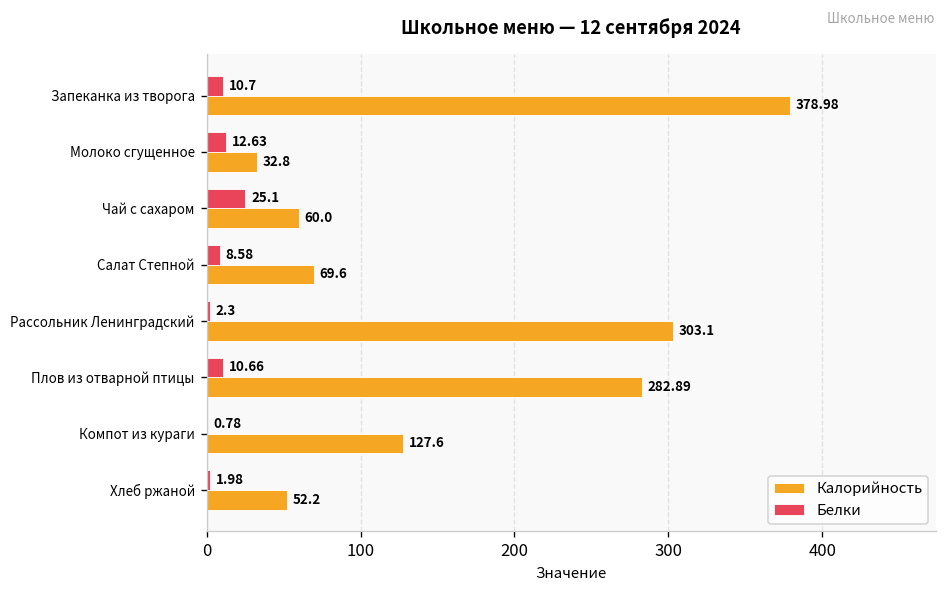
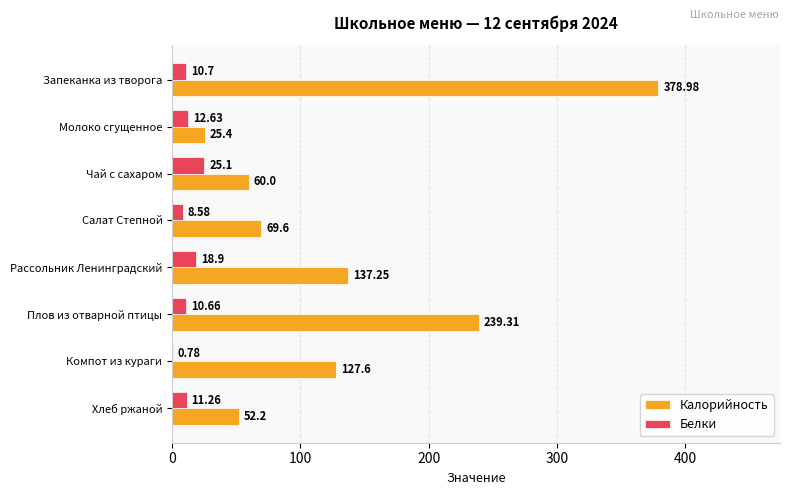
  {
    "Калорийность": {
      "Запеканка из творога": 378.98,
-     "Молоко сгущенное": 32.8,
+     "Молоко сгущенное": 25.4,
      "Чай с сахаром": 60.0,
      "Салат Степной": 69.6,
-     "Рассольник Ленинградский": 303.1,
-     "Плов из отварной птицы": 282.89,
+     "Рассольник Ленинградский": 137.25,
+     "Плов из отварной птицы": 239.31,
      "Компот из кураги": 127.6,
      "Хлеб ржаной": 52.2
    },
    "Белки": {
      "Запеканка из творога": 10.7,
      "Молоко сгущенное": 12.63,
      "Чай с сахаром": 25.1,
      "Салат Степной": 8.58,
-     "Рассольник Ленинградский": 2.3,
+     "Рассольник Ленинградский": 18.9,
      "Плов из отварной птицы": 10.66,
      "Компот из кураги": 0.78,
-     "Хлеб ржаной": 1.98
+     "Хлеб ржаной": 11.26
    }
  }
